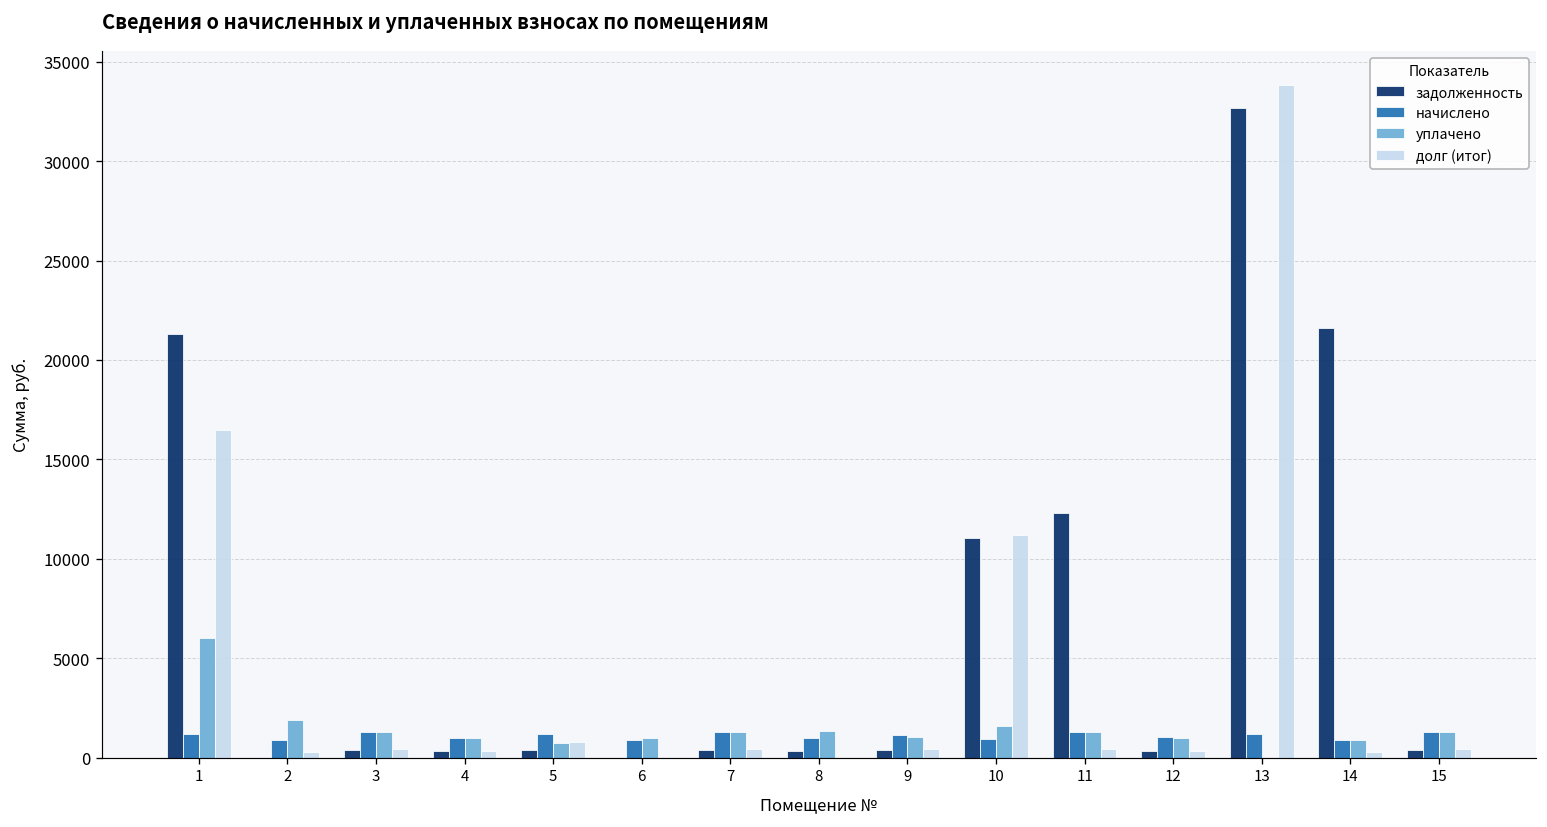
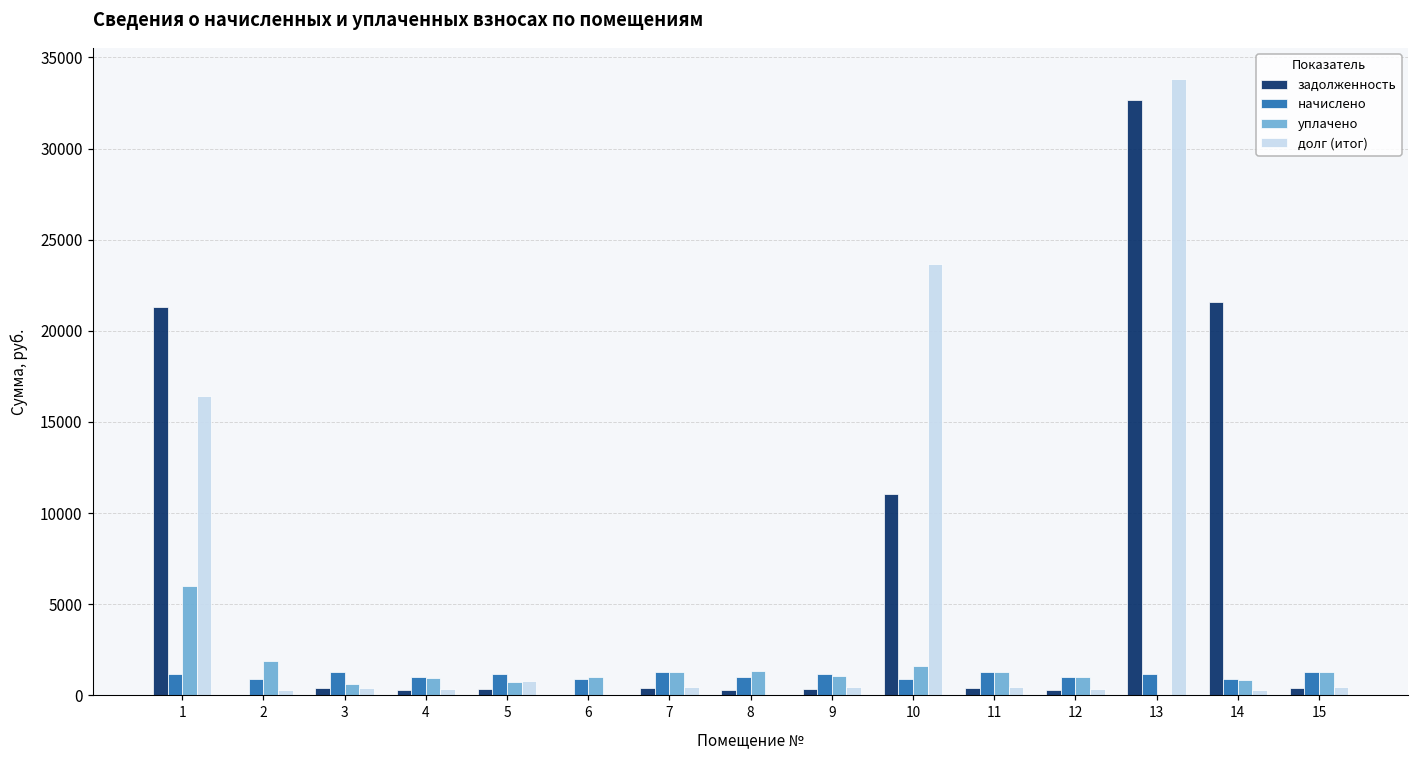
  {
    "задолженность": {
      "1": 21300,
      "2": 0,
      "3": 400,
      "4": 300,
      "5": 400,
      "6": 0,
      "7": 400,
      "8": 300,
      "9": 400,
      "10": 11100,
-     "11": 12300,
+     "11": 400,
      "12": 300,
      "13": 32700,
      "14": 21600,
      "15": 400
    },
    "начислено": {
      "1": 1200,
      "2": 900,
      "3": 1300,
      "4": 1000,
      "5": 1200,
      "6": 900,
      "7": 1300,
      "8": 1000,
      "9": 1200,
      "10": 900,
      "11": 1300,
      "12": 1000,
      "13": 1200,
      "14": 900,
      "15": 1300
    },
    "уплачено": {
      "1": 6000,
      "2": 1900,
-     "3": 1300,
+     "3": 600,
      "4": 1000,
      "5": 800,
      "6": 1000,
      "7": 1300,
      "8": 1300,
      "9": 1000,
      "10": 1600,
      "11": 1300,
      "12": 1000,
      "13": 0,
      "14": 900,
      "15": 1300
    },
    "долг (итог)": {
      "1": 16500,
      "2": 300,
      "3": 400,
      "4": 300,
      "5": 800,
      "6": 0,
      "7": 400,
      "8": 0,
      "9": 400,
-     "10": 11200,
+     "10": 23700,
      "11": 400,
      "12": 300,
      "13": 33800,
      "14": 300,
      "15": 400
    }
  }
